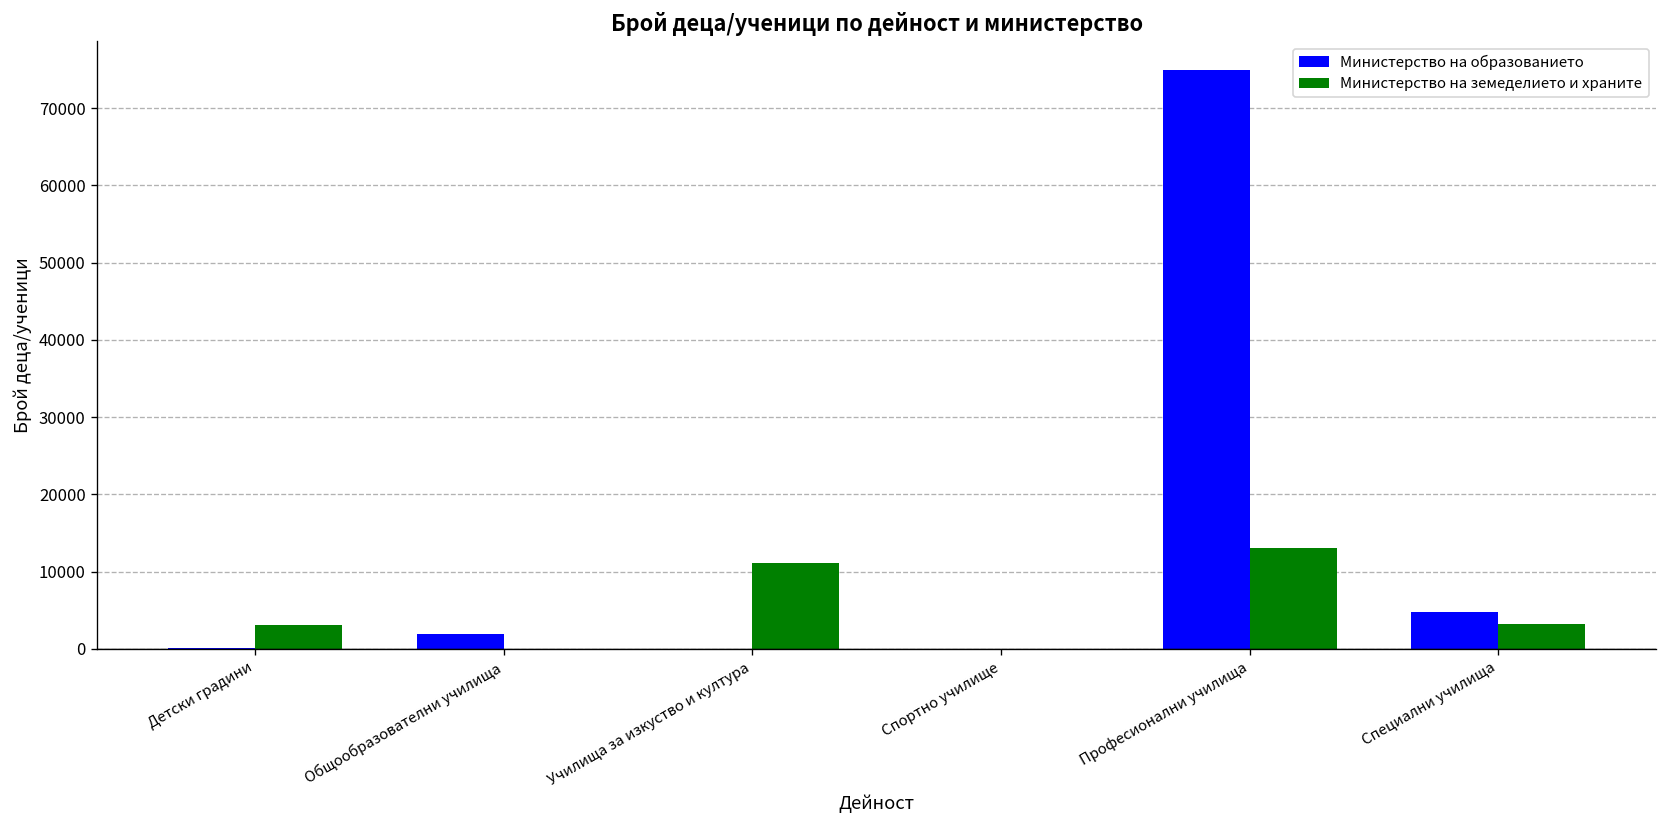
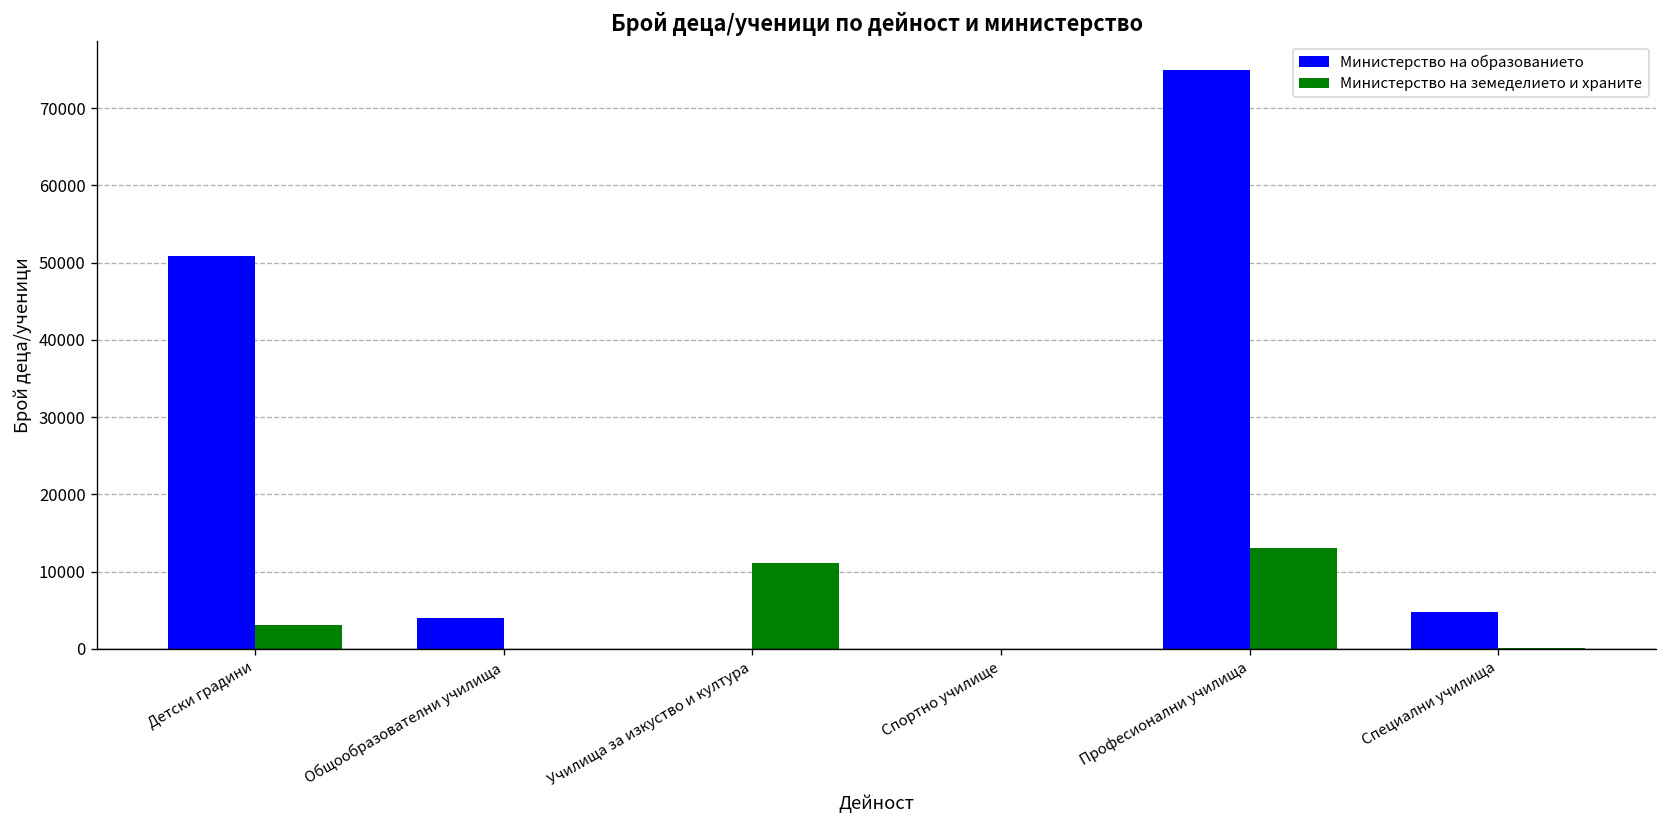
  {
    "Министерство на образованието": {
-     "Детски градини": 0,
-     "Общообразователни училища": 2000,
+     "Детски градини": 51000,
+     "Общообразователни училища": 4000,
      "Училища за изкуство и култура": 0,
      "Спортно училище": 0,
      "Професионални училища": 75000,
      "Специални училища": 5000
    },
    "Министерство на земеделието и храните": {
      "Детски градини": 3000,
      "Общообразователни училища": 0,
      "Училища за изкуство и култура": 11000,
      "Спортно училище": 0,
      "Професионални училища": 13000,
-     "Специални училища": 3000
+     "Специални училища": 0
    }
  }
